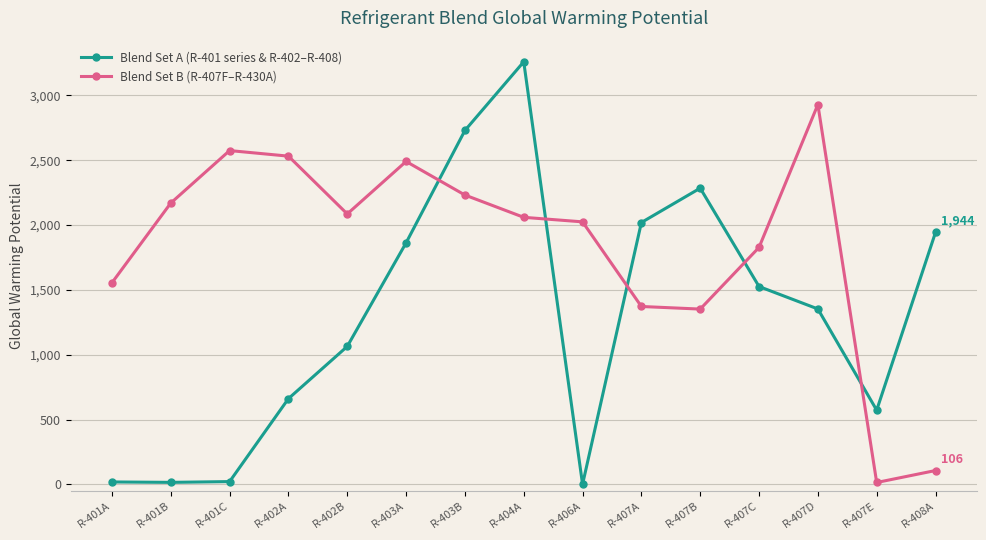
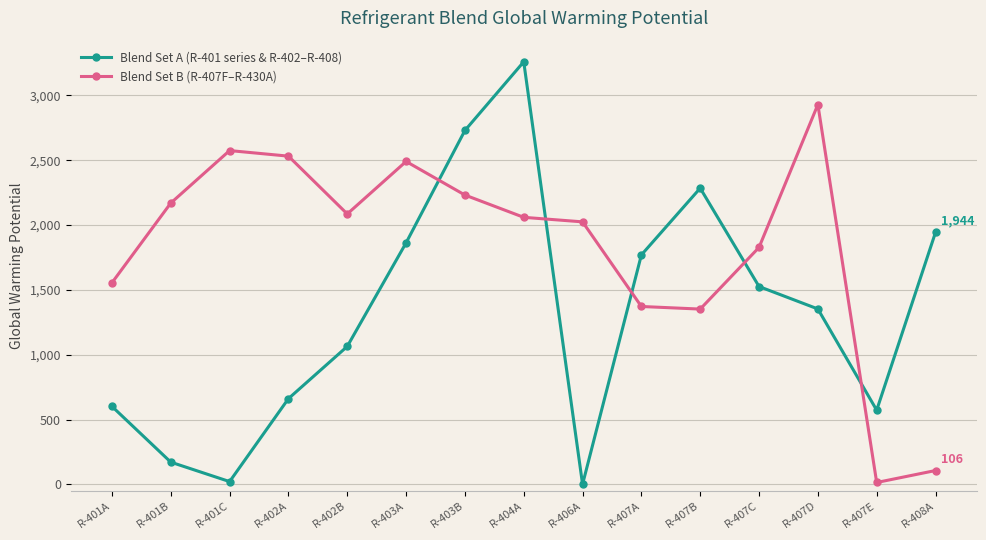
  {
    "Blend Set A (R-401 series & R-402–R-408)": {
-     "R-401A": "20",
-     "R-401B": "20",
+     "R-401A": "600",
+     "R-401B": "170",
      "R-401C": "20",
      "R-402A": "660",
      "R-402B": "1,060",
      "R-403A": "1,860",
      "R-403B": "2,730",
      "R-404A": "3,260",
      "R-406A": "0",
-     "R-407A": "2,020",
+     "R-407A": "1,770",
      "R-407B": "2,290",
      "R-407C": "1,530",
      "R-407D": "1,350",
      "R-407E": "570"
    },
    "Blend Set B (R-407F–R-430A)": {
      "R-408A": "106"
    }
  }
